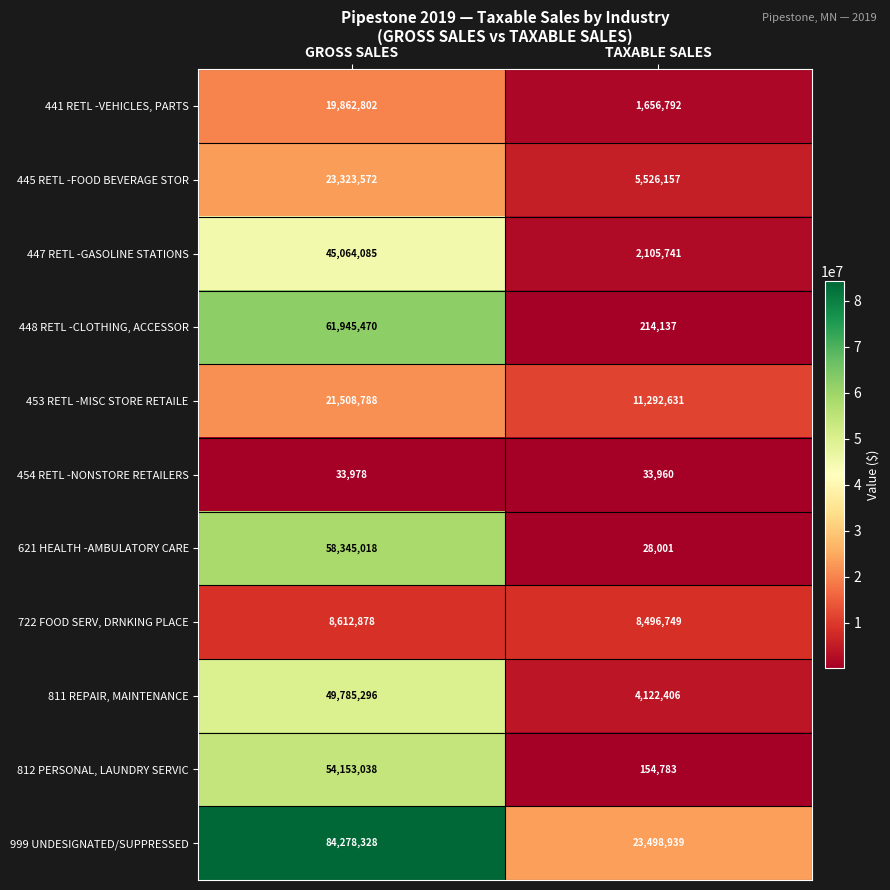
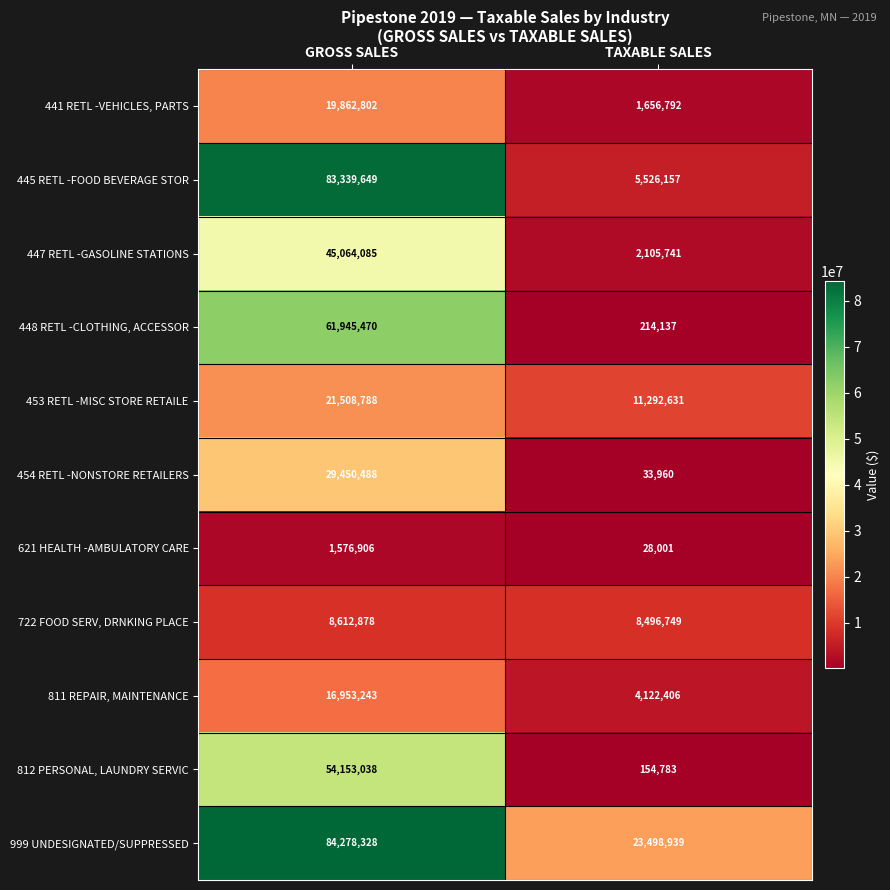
  {
    "441 RETL -VEHICLES, PARTS": {
      "GROSS SALES": "19,862,802",
      "TAXABLE SALES": "1,656,792"
    },
    "445 RETL -FOOD BEVERAGE STOR": {
-     "GROSS SALES": "23,323,572",
+     "GROSS SALES": "83,339,649",
      "TAXABLE SALES": "5,526,157"
    },
    "447 RETL -GASOLINE STATIONS": {
      "GROSS SALES": "45,064,085",
      "TAXABLE SALES": "2,105,741"
    },
    "448 RETL -CLOTHING, ACCESSOR": {
      "GROSS SALES": "61,945,470",
      "TAXABLE SALES": "214,137"
    },
    "453 RETL -MISC STORE RETAILE": {
      "GROSS SALES": "21,508,788",
      "TAXABLE SALES": "11,292,631"
    },
    "454 RETL -NONSTORE RETAILERS": {
-     "GROSS SALES": "33,978",
+     "GROSS SALES": "29,450,488",
      "TAXABLE SALES": "33,960"
    },
    "621 HEALTH -AMBULATORY CARE": {
-     "GROSS SALES": "58,345,018",
+     "GROSS SALES": "1,576,906",
      "TAXABLE SALES": "28,001"
    },
    "722 FOOD SERV, DRNKING PLACE": {
      "GROSS SALES": "8,612,878",
      "TAXABLE SALES": "8,496,749"
    },
    "811 REPAIR, MAINTENANCE": {
-     "GROSS SALES": "49,785,296",
+     "GROSS SALES": "16,953,243",
      "TAXABLE SALES": "4,122,406"
    },
    "812 PERSONAL, LAUNDRY SERVIC": {
      "GROSS SALES": "54,153,038",
      "TAXABLE SALES": "154,783"
    },
    "999 UNDESIGNATED/SUPPRESSED": {
      "GROSS SALES": "84,278,328",
      "TAXABLE SALES": "23,498,939"
    }
  }
